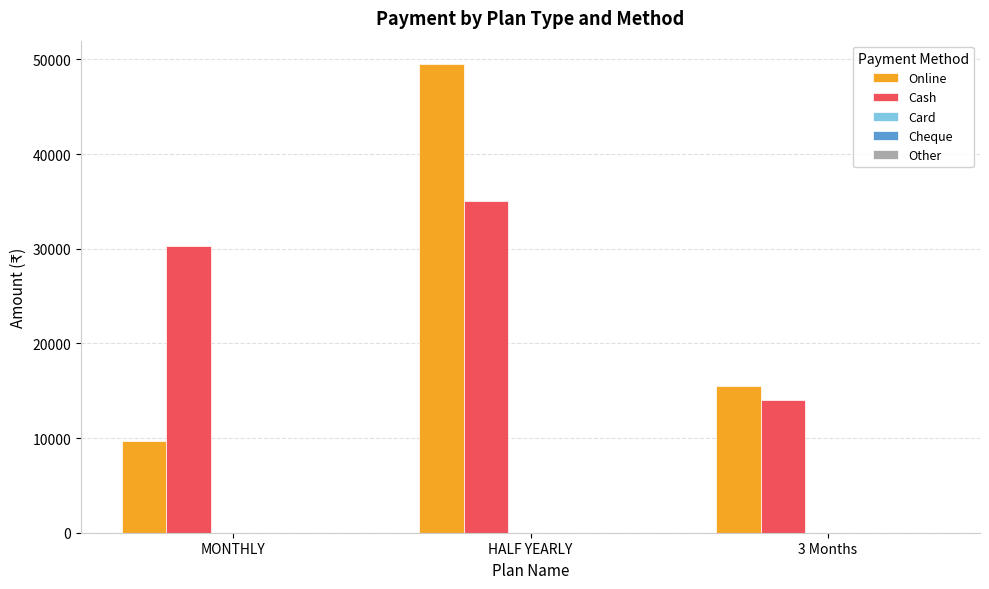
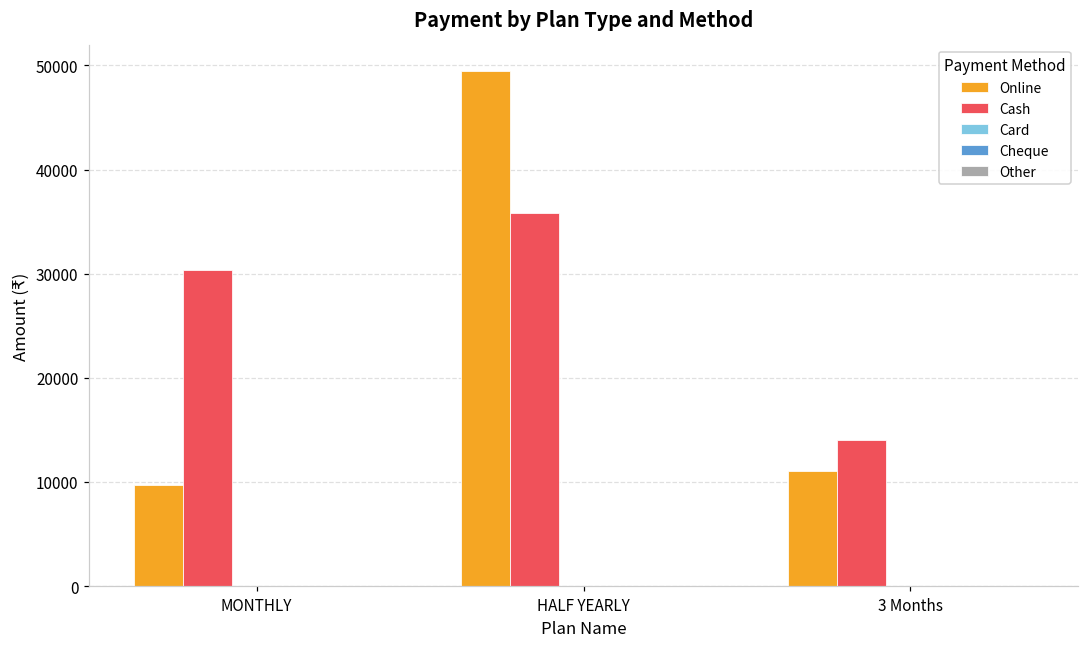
  {
    "Online": {
      "MONTHLY": 10000,
      "HALF YEARLY": 50000,
-     "3 Months": 16000
+     "3 Months": 11000
    },
    "Cash": {
      "MONTHLY": 30000,
-     "HALF YEARLY": 35000,
+     "HALF YEARLY": 36000,
      "3 Months": 14000
    },
    "Other": {
      "MONTHLY": 0,
      "HALF YEARLY": 0,
      "3 Months": 0
    }
  }
